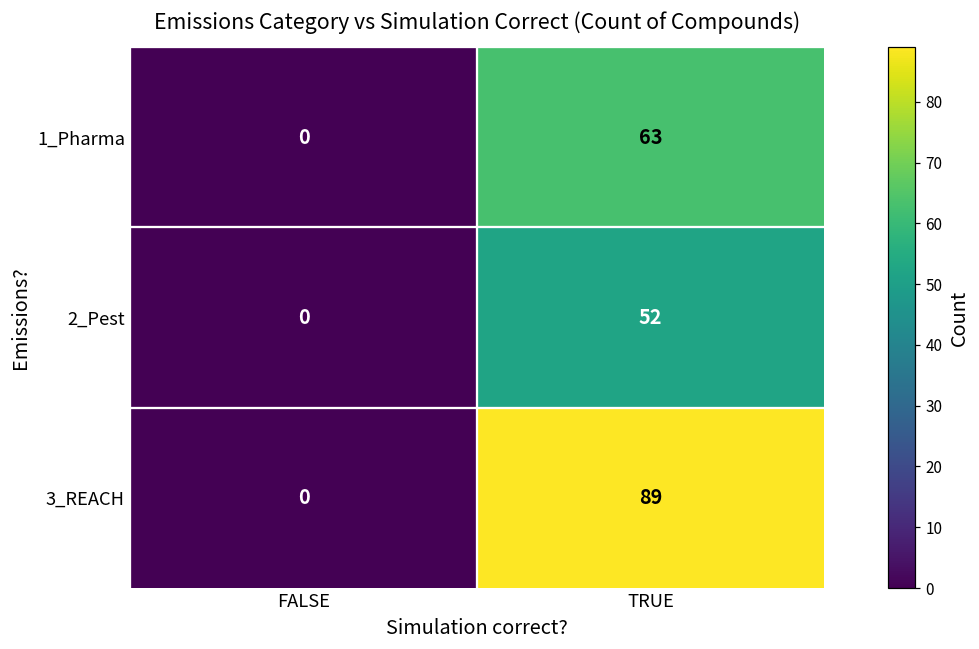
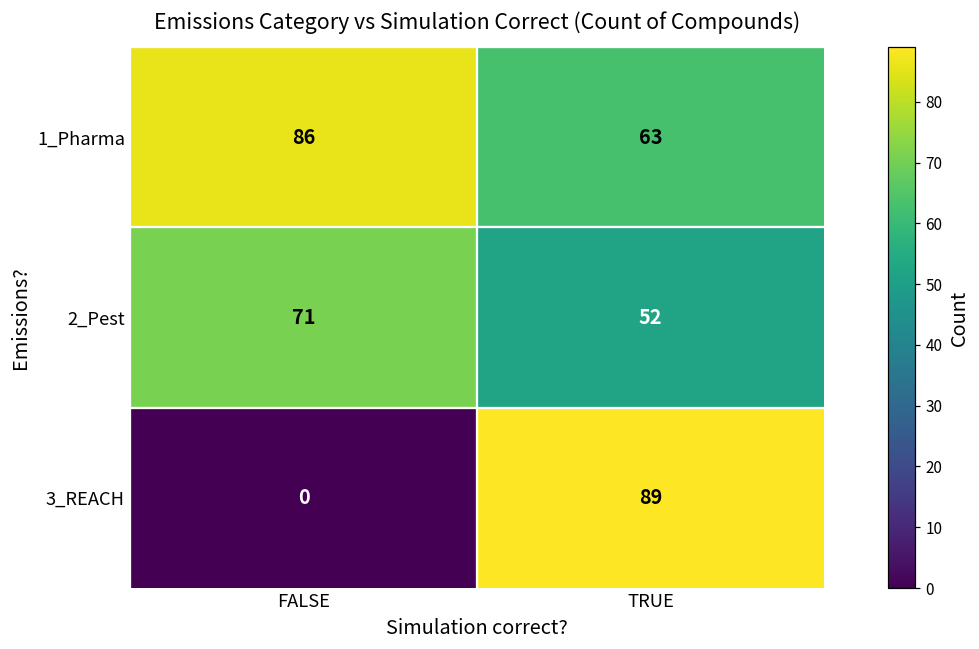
  {
    "1_Pharma": {
-     "FALSE": 0,
+     "FALSE": 86,
      "TRUE": 63
    },
    "2_Pest": {
-     "FALSE": 0,
+     "FALSE": 71,
      "TRUE": 52
    },
    "3_REACH": {
      "FALSE": 0,
      "TRUE": 89
    }
  }
